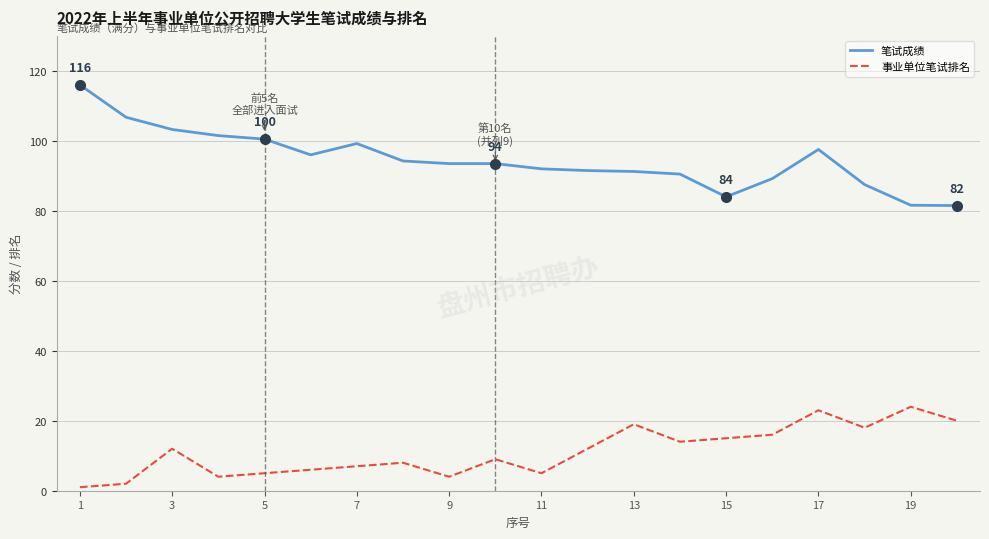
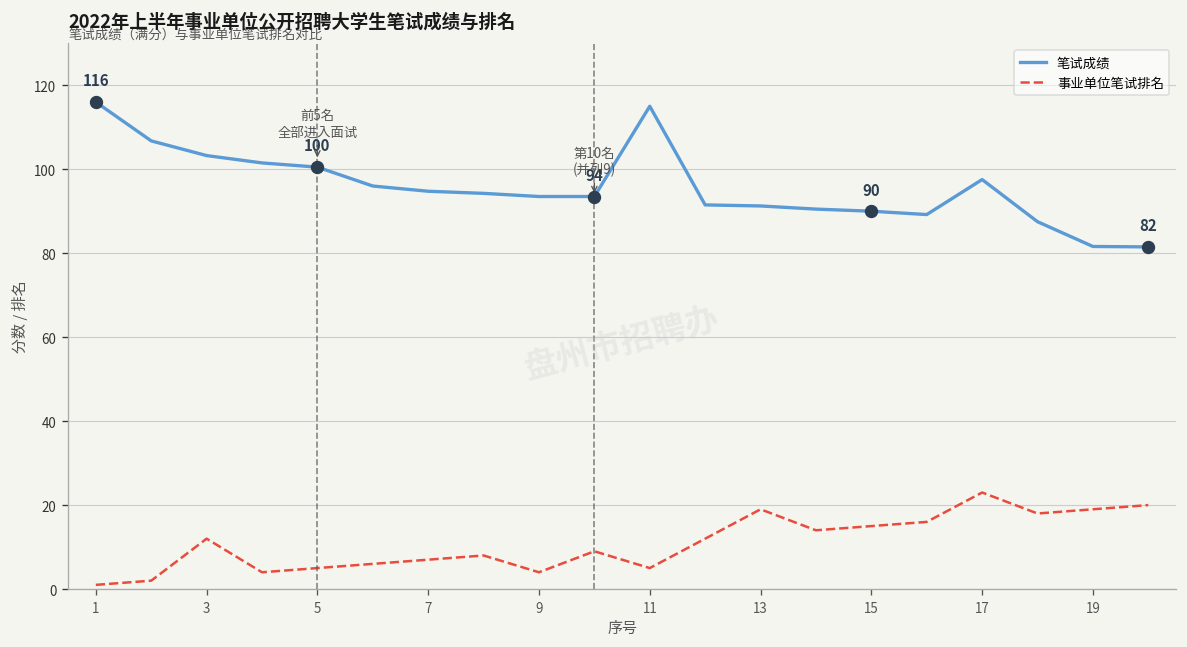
  {
    "笔试成绩": {
-     "7": 99,
-     "11": 92,
-     "15": 84
+     "7": 95,
+     "11": 115,
+     "15": 90
    },
    "事业单位笔试排名": {
      "1": 1,
      "3": 12,
      "5": 5,
      "7": 7,
      "9": 4,
      "11": 5,
      "13": 19,
      "15": 15,
      "17": 23,
-     "19": 24
+     "19": 19
    }
  }
